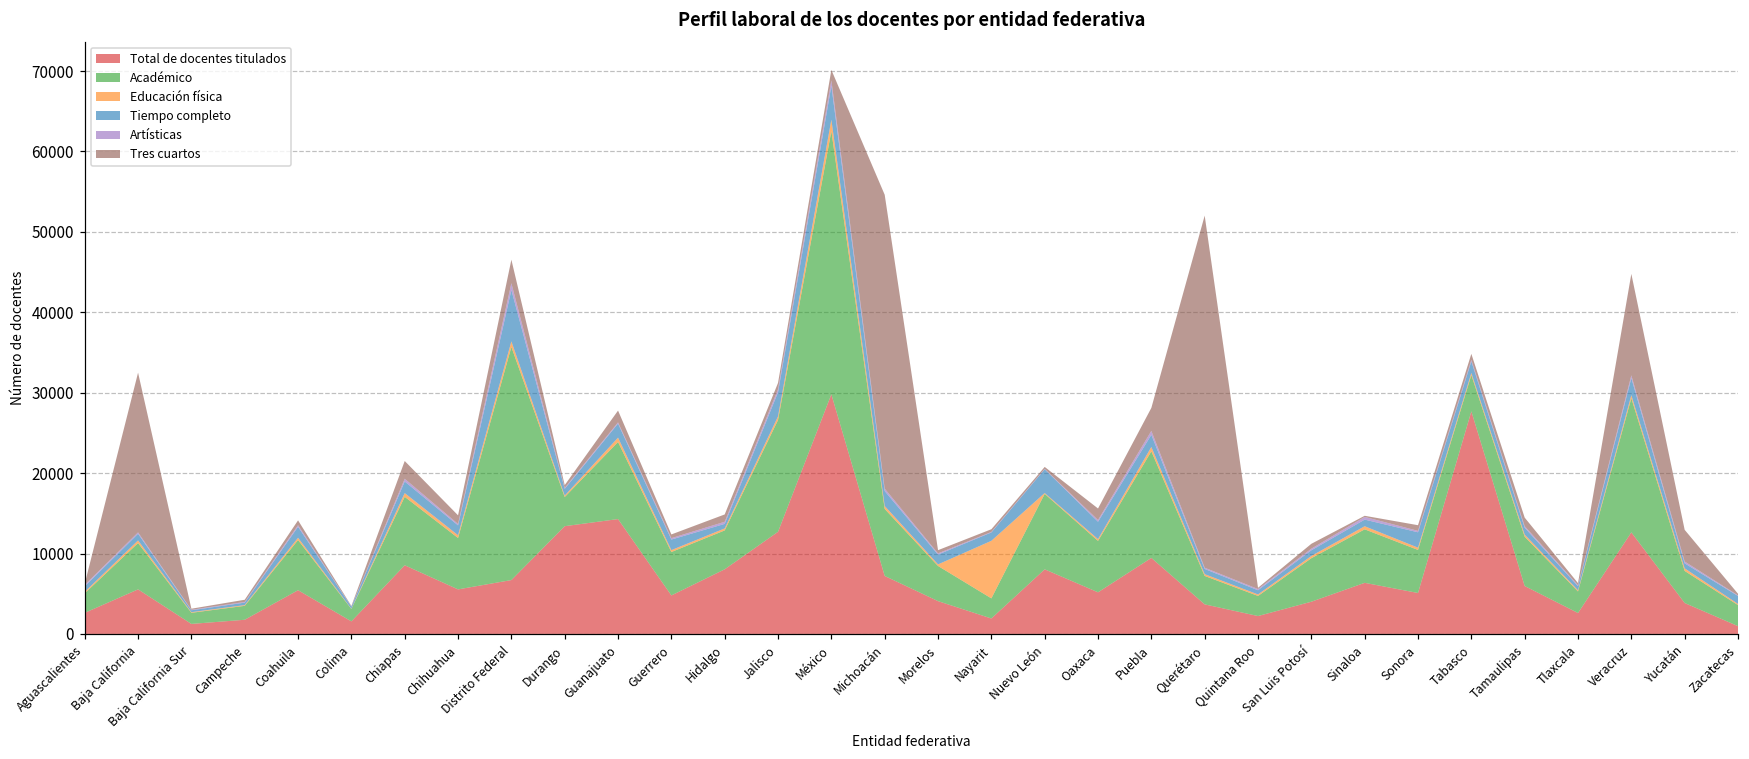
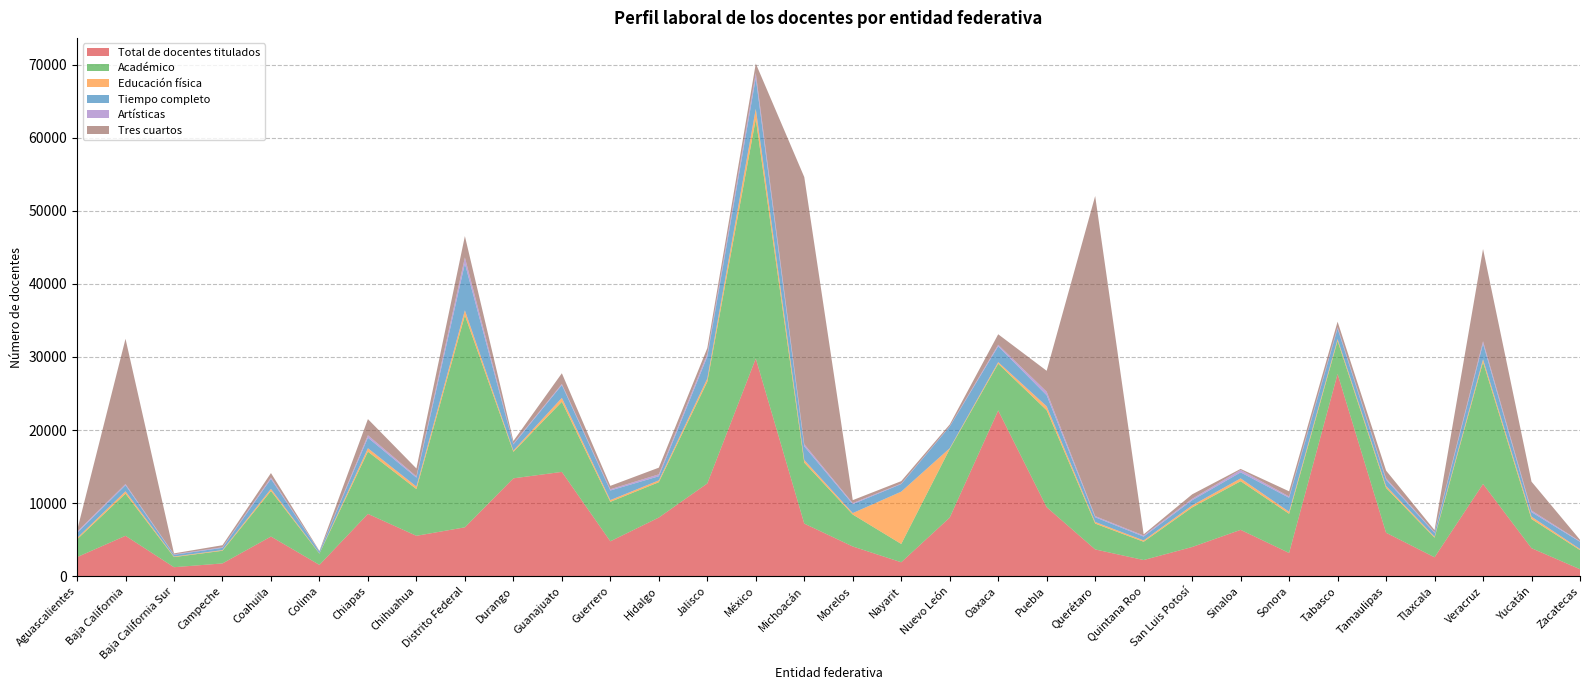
  {
    "Total de docentes titulados": {
      "Aguascalientes": 3000,
      "Baja California": 6000,
      "Baja California Sur": 1000,
      "Campeche": 2000,
      "Coahuila": 5000,
      "Colima": 2000,
      "Chiapas": 9000,
      "Chihuahua": 6000,
      "Distrito Federal": 7000,
      "Durango": 13000,
      "Guanajuato": 14000,
      "Guerrero": 5000,
      "Hidalgo": 8000,
      "Jalisco": 13000,
      "México": 30000,
      "Michoacán": 7000,
      "Morelos": 4000,
      "Nayarit": 2000,
      "Nuevo León": 8000,
-     "Oaxaca": 5000,
+     "Oaxaca": 23000,
      "Puebla": 9000,
      "Querétaro": 4000,
      "Quintana Roo": 2000,
      "San Luis Potosí": 4000,
      "Sinaloa": 6000,
-     "Sonora": 5000,
+     "Sonora": 3000,
      "Tabasco": 28000,
      "Tamaulipas": 6000,
      "Tlaxcala": 3000,
      "Veracruz": 13000,
      "Yucatán": 4000,
      "Zacatecas": 1000
    },
    "Académico": {
      "Chiapas": 9000,
      "Distrito Federal": 29000,
      "Guanajuato": 10000,
      "Jalisco": 14000,
      "México": 33000,
      "Michoacán": 8000,
      "Nayarit": 3000,
      "Puebla": 13000,
      "Sinaloa": 7000,
      "Veracruz": 17000
    },
    "Educación física": {
      "Chiapas": 0,
      "Distrito Federal": 1000,
      "Guanajuato": 1000,
      "Jalisco": 0,
      "México": 1000,
      "Michoacán": 0,
      "Nayarit": 7000,
      "Puebla": 1000,
      "Sinaloa": 0,
      "Veracruz": 0
    },
    "Tiempo completo": {
      "Distrito Federal": 6000,
      "Jalisco": 3000,
      "México": 4000,
      "Puebla": 2000
    },
    "Artísticas": {
      "Distrito Federal": 1000,
      "Jalisco": 0,
      "México": 1000,
      "Puebla": 0
    },
    "Tres cuartos": {
      "Baja California": 20000,
      "Coahuila": 1000,
      "Chiapas": 2000,
      "Chihuahua": 1000,
      "Distrito Federal": 3000,
      "Durango": 0,
      "Guanajuato": 1000,
      "Guerrero": 0,
      "Hidalgo": 1000,
      "Jalisco": 1000,
      "México": 1000,
      "Michoacán": 37000,
      "Morelos": 0,
      "Oaxaca": 1000,
      "Puebla": 3000,
      "Querétaro": 44000,
      "San Luis Potosí": 1000,
      "Sonora": 1000,
      "Tabasco": 1000,
      "Tamaulipas": 1000,
      "Veracruz": 13000,
      "Yucatán": 4000
    }
  }
